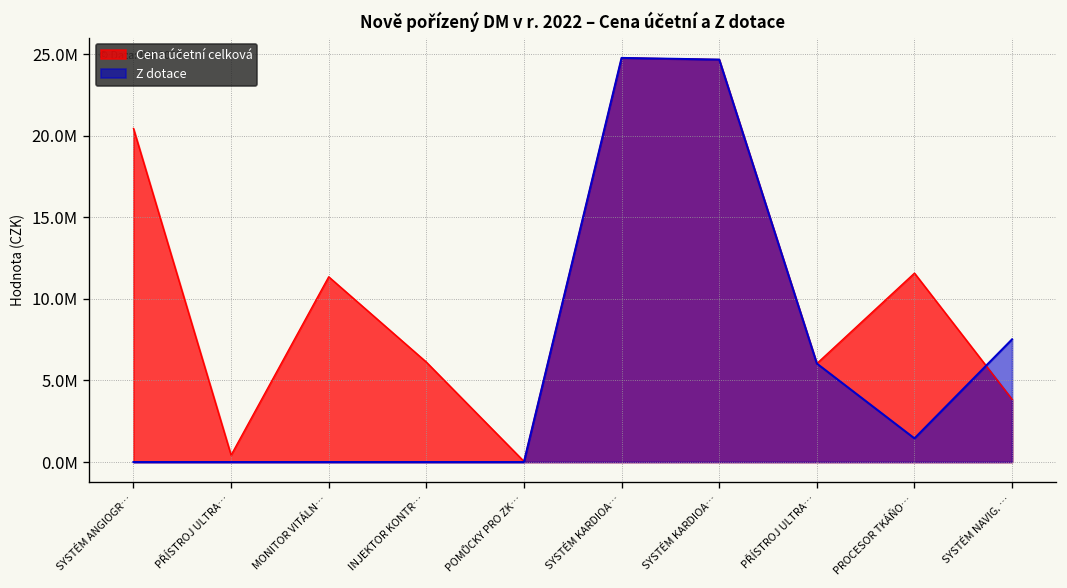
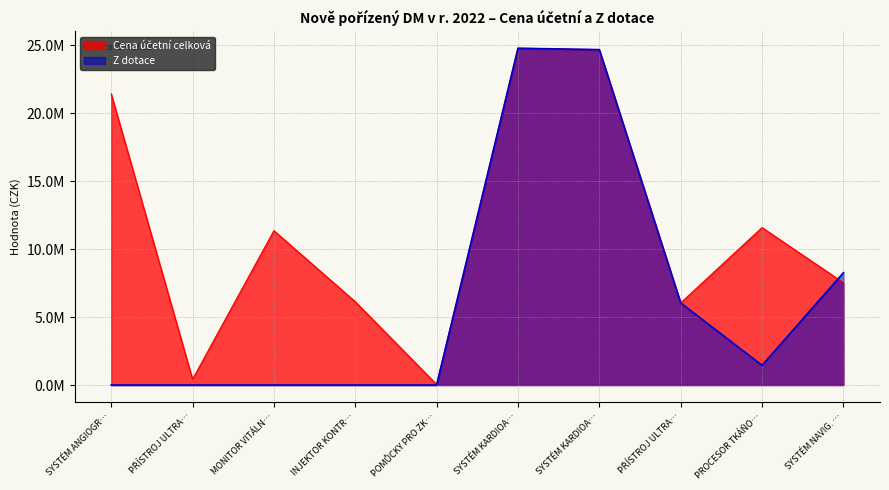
  {
    "Cena účetní celková": {
-     "SYSTÉM ANGIOGR…": 20400000,
+     "SYSTÉM ANGIOGR…": 21400000,
      "MONITOR VITÁLN…": 11400000,
      "INJEKTOR KONTR…": 6100000,
      "PROCESOR TKÁŇO…": 11600000,
-     "SYSTÉM NAVIG. …": 3800000
+     "SYSTÉM NAVIG. …": 7500000
    },
    "Z dotace": {
      "SYSTÉM ANGIOGR…": 0,
      "MONITOR VITÁLN…": 0,
      "INJEKTOR KONTR…": 0,
      "PROCESOR TKÁŇO…": 1500000,
-     "SYSTÉM NAVIG. …": 7500000
+     "SYSTÉM NAVIG. …": 8300000
    }
  }
